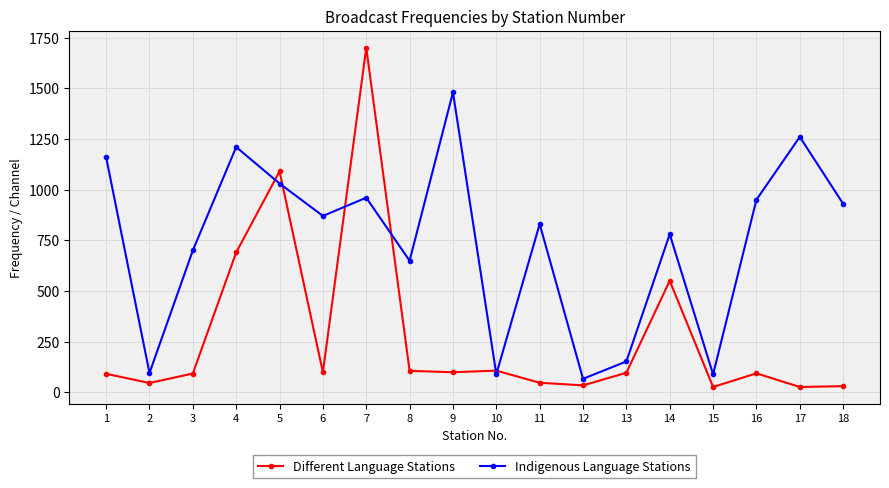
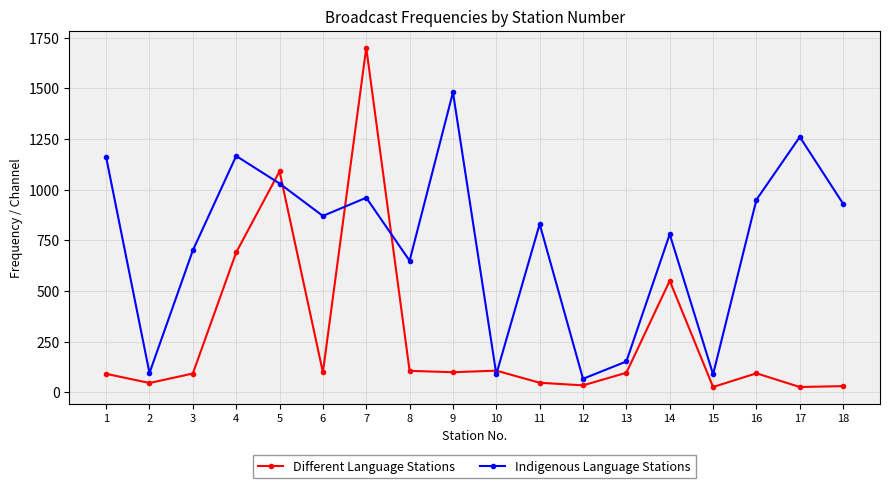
  {
    "Different Language Stations": {
      "1": 90,
      "2": 50,
      "3": 90,
      "4": 690,
      "5": 1090,
      "6": 100,
      "7": 1700,
      "8": 110,
      "9": 100,
      "10": 110,
      "11": 50,
      "12": 30,
      "13": 100,
      "14": 550,
      "15": 30,
      "16": 90,
      "17": 30,
      "18": 30
    },
    "Indigenous Language Stations": {
      "1": 1160,
      "2": 100,
      "3": 700,
-     "4": 1210,
+     "4": 1170,
      "5": 1030,
      "6": 870,
      "7": 960,
      "8": 650,
      "9": 1480,
      "10": 90,
      "11": 830,
      "12": 70,
      "13": 150,
      "14": 780,
      "15": 90,
      "16": 950,
      "17": 1260,
      "18": 930
    }
  }
